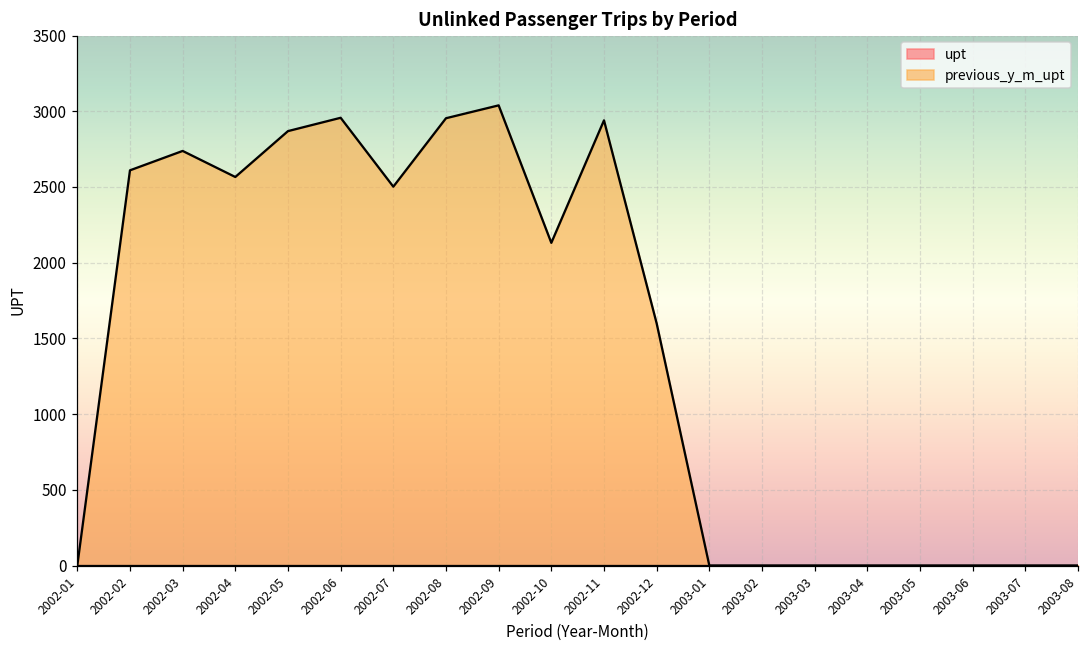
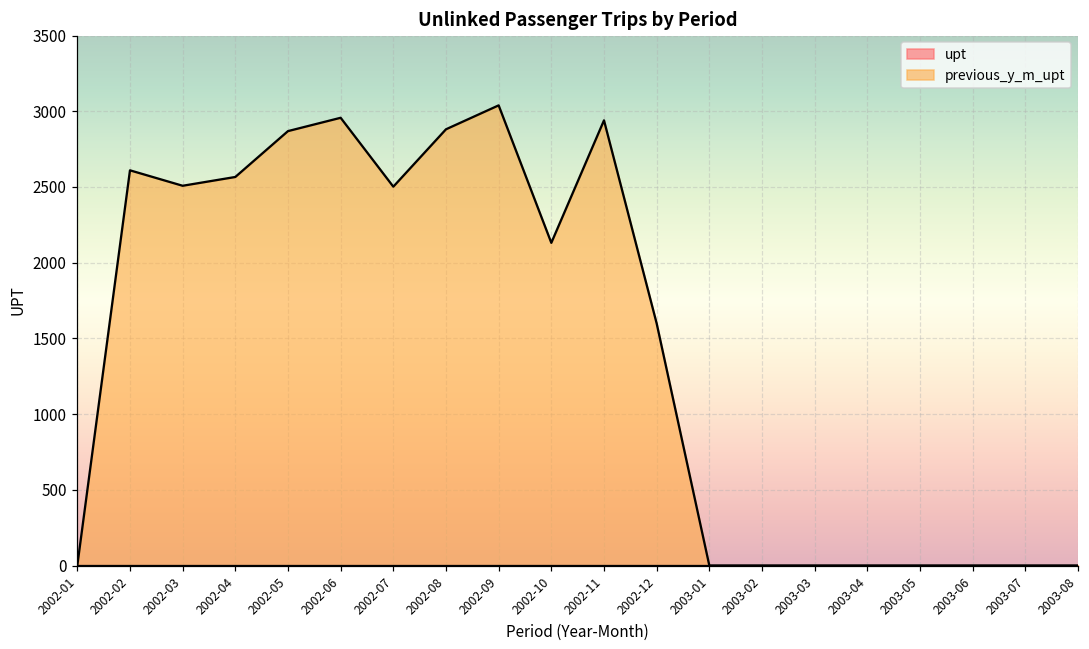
  {
    "upt": {
      "2002-02": 0,
      "2002-03": 0,
      "2002-04": 0,
      "2002-05": 0,
      "2002-06": 0,
      "2002-07": 0,
      "2002-08": 0,
      "2002-09": 0,
      "2002-10": 0,
      "2002-11": 0,
      "2002-12": 0
    },
    "previous_y_m_upt": {
      "2002-02": 2610,
-     "2002-03": 2740,
+     "2002-03": 2510,
      "2002-04": 2570,
      "2002-05": 2870,
      "2002-06": 2960,
      "2002-07": 2500,
-     "2002-08": 2950,
+     "2002-08": 2880,
      "2002-09": 3040,
      "2002-10": 2130,
      "2002-11": 2940,
      "2002-12": 1600
    }
  }
